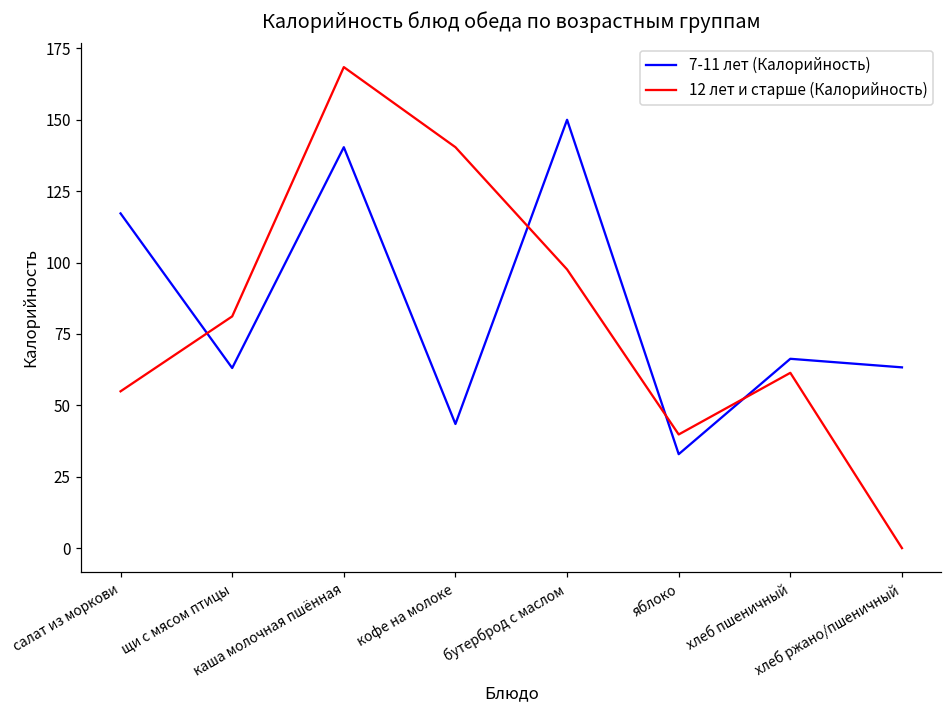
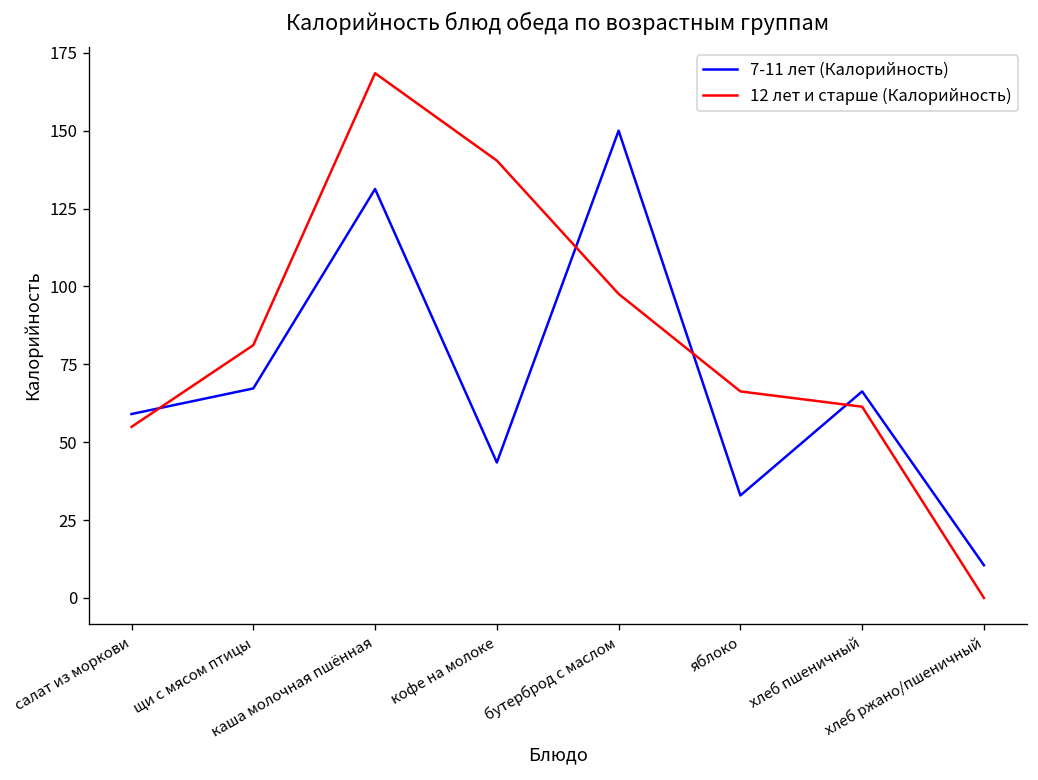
  {
    "7-11 лет (Калорийность)": {
-     "салат из моркови": 117,
-     "щи с мясом птицы": 63,
-     "каша молочная пшённая": 140,
+     "салат из моркови": 59,
+     "щи с мясом птицы": 67,
+     "каша молочная пшённая": 131,
      "кофе на молоке": 43,
      "бутерброд с маслом": 150,
      "яблоко": 33,
      "хлеб пшеничный": 66,
-     "хлеб ржано/пшеничный": 63
+     "хлеб ржано/пшеничный": 11
    },
    "12 лет и старше (Калорийность)": {
      "салат из моркови": 55,
      "щи с мясом птицы": 81,
      "каша молочная пшённая": 168,
      "кофе на молоке": 140,
      "бутерброд с маслом": 98,
-     "яблоко": 40,
+     "яблоко": 66,
      "хлеб пшеничный": 61,
      "хлеб ржано/пшеничный": 0
    }
  }
